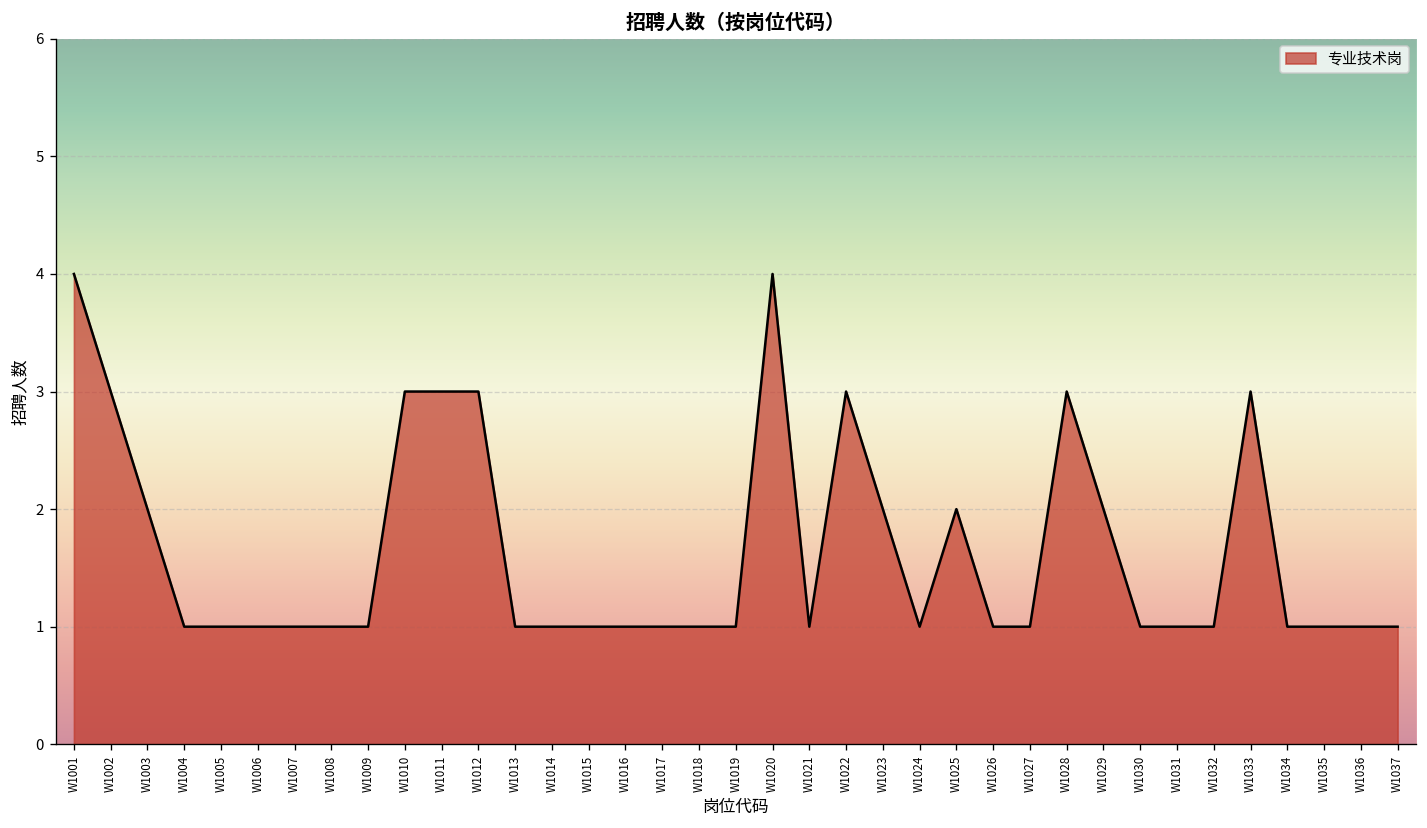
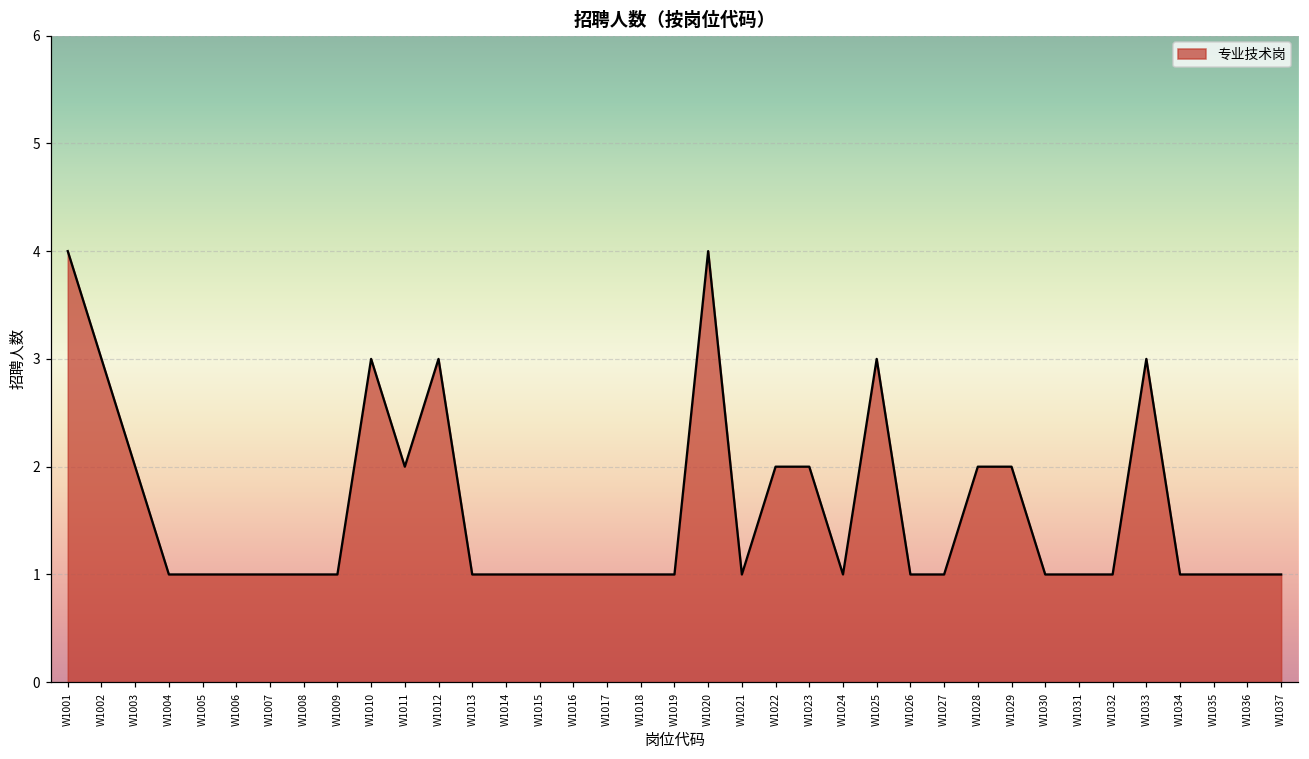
  {
    "W1001": 4,
    "W1002": 3,
    "W1003": 2,
    "W1004": 1,
    "W1005": 1,
    "W1006": 1,
    "W1007": 1,
    "W1008": 1,
    "W1009": 1,
    "W1010": 3,
-   "W1011": 3,
+   "W1011": 2,
    "W1012": 3,
    "W1013": 1,
    "W1014": 1,
    "W1015": 1,
    "W1016": 1,
    "W1017": 1,
    "W1018": 1,
    "W1019": 1,
    "W1020": 4,
    "W1021": 1,
-   "W1022": 3,
+   "W1022": 2,
    "W1023": 2,
    "W1024": 1,
-   "W1025": 2,
+   "W1025": 3,
    "W1026": 1,
    "W1027": 1,
-   "W1028": 3,
+   "W1028": 2,
    "W1029": 2,
    "W1030": 1,
    "W1031": 1,
    "W1032": 1,
    "W1033": 3,
    "W1034": 1,
    "W1035": 1,
    "W1036": 1,
    "W1037": 1
  }
